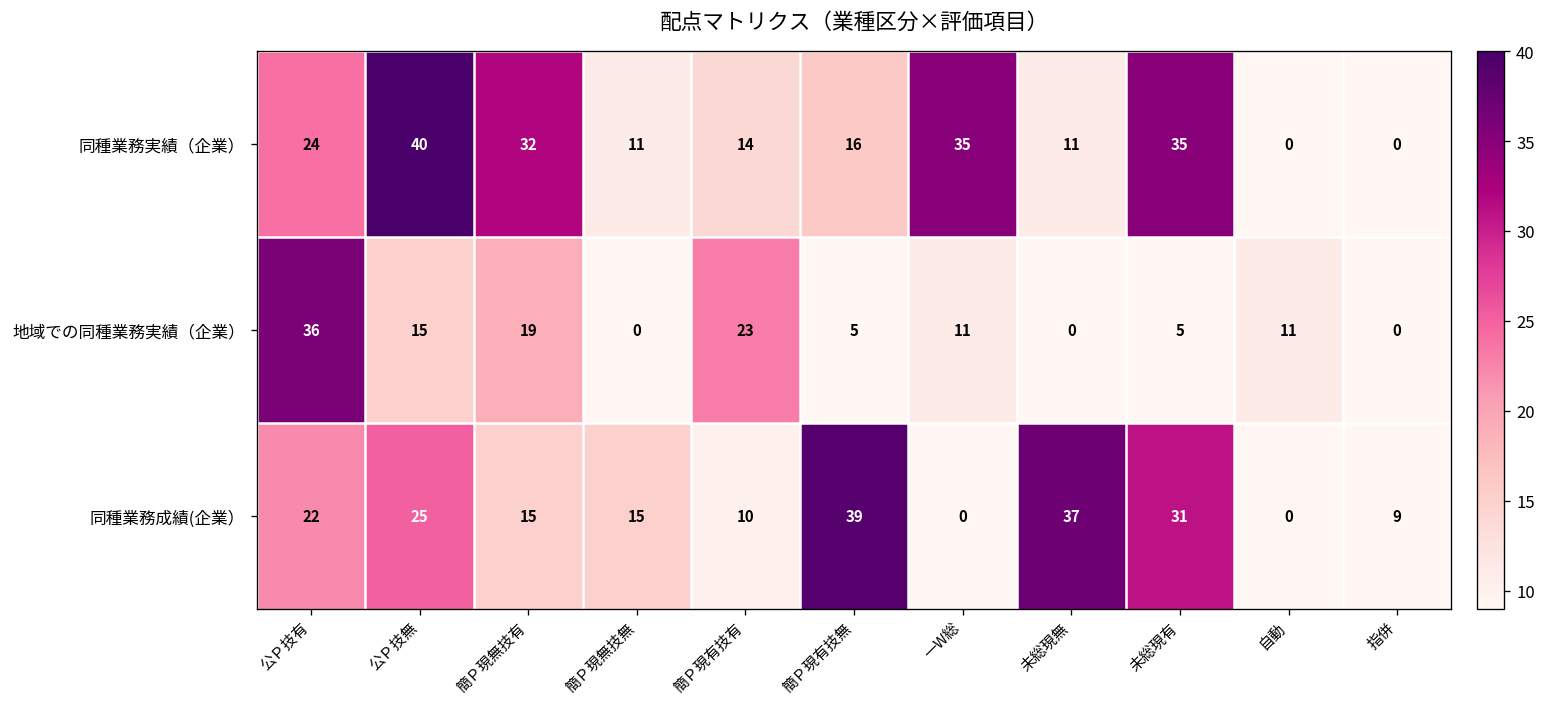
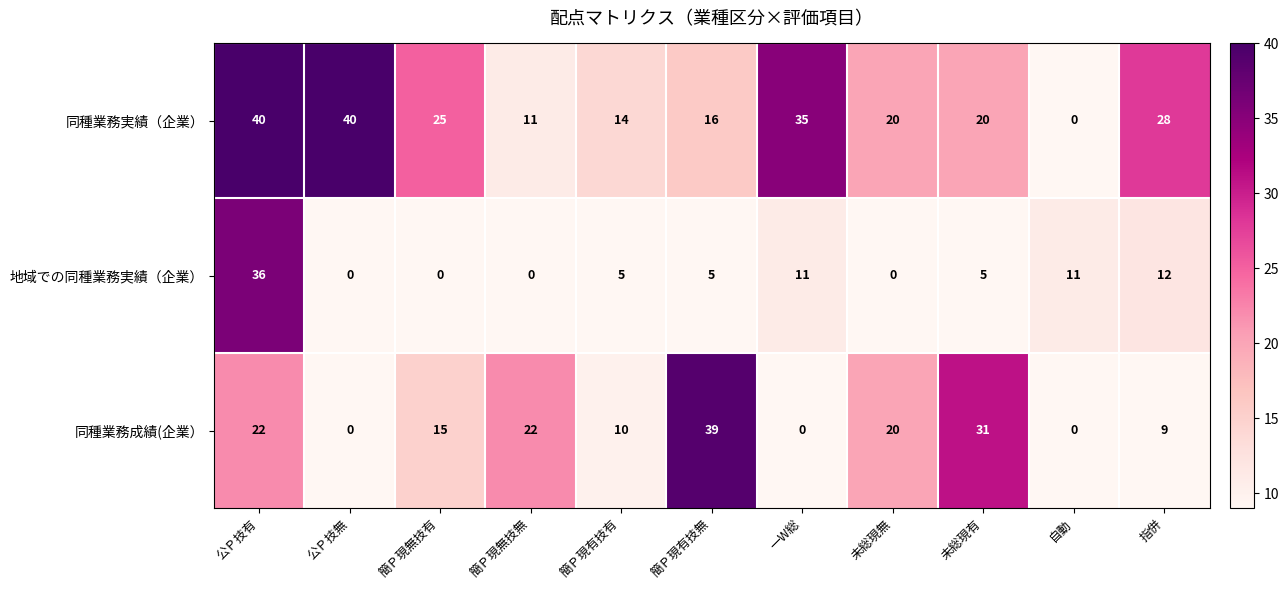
  {
    "同種業務実績（企業）": {
-     "公Ｐ技有": 24,
+     "公Ｐ技有": 40,
      "公Ｐ技無": 40,
-     "簡Ｐ現無技有": 32,
+     "簡Ｐ現無技有": 25,
      "簡Ｐ現無技無": 11,
      "簡Ｐ現有技有": 14,
      "簡Ｐ現有技無": 16,
      "一W総": 35,
-     "未総現無": 11,
-     "未総現有": 35,
+     "未総現無": 20,
+     "未総現有": 20,
      "自動": 0,
-     "指併": 0
+     "指併": 28
    },
    "地域での同種業務実績（企業）": {
      "公Ｐ技有": 36,
-     "公Ｐ技無": 15,
-     "簡Ｐ現無技有": 19,
+     "公Ｐ技無": 0,
+     "簡Ｐ現無技有": 0,
      "簡Ｐ現無技無": 0,
-     "簡Ｐ現有技有": 23,
+     "簡Ｐ現有技有": 5,
      "簡Ｐ現有技無": 5,
      "一W総": 11,
      "未総現無": 0,
      "未総現有": 5,
      "自動": 11,
-     "指併": 0
+     "指併": 12
    },
    "同種業務成績(企業）": {
      "公Ｐ技有": 22,
-     "公Ｐ技無": 25,
+     "公Ｐ技無": 0,
      "簡Ｐ現無技有": 15,
-     "簡Ｐ現無技無": 15,
+     "簡Ｐ現無技無": 22,
      "簡Ｐ現有技有": 10,
      "簡Ｐ現有技無": 39,
      "一W総": 0,
-     "未総現無": 37,
+     "未総現無": 20,
      "未総現有": 31,
      "自動": 0,
      "指併": 9
    }
  }
